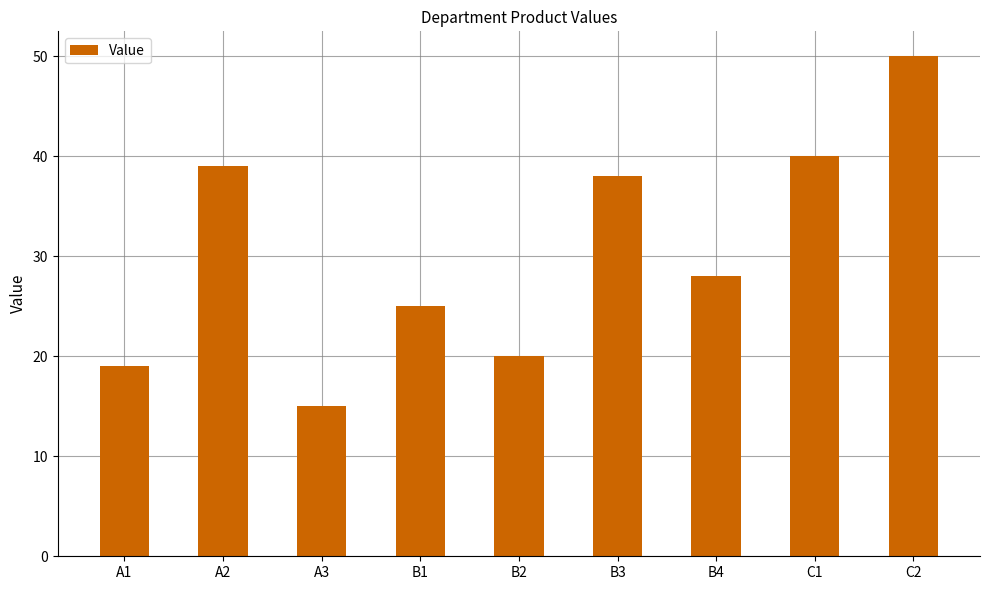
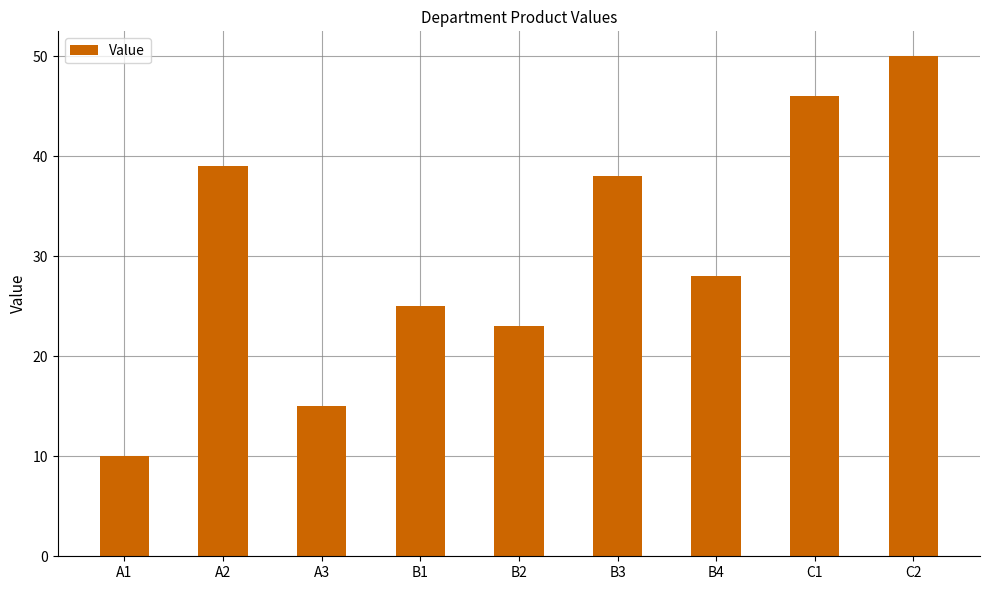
  {
-   "A1": 19,
+   "A1": 10,
    "A2": 39,
    "A3": 15,
    "B1": 25,
-   "B2": 20,
+   "B2": 23,
    "B3": 38,
    "B4": 28,
-   "C1": 40,
+   "C1": 46,
    "C2": 50
  }
